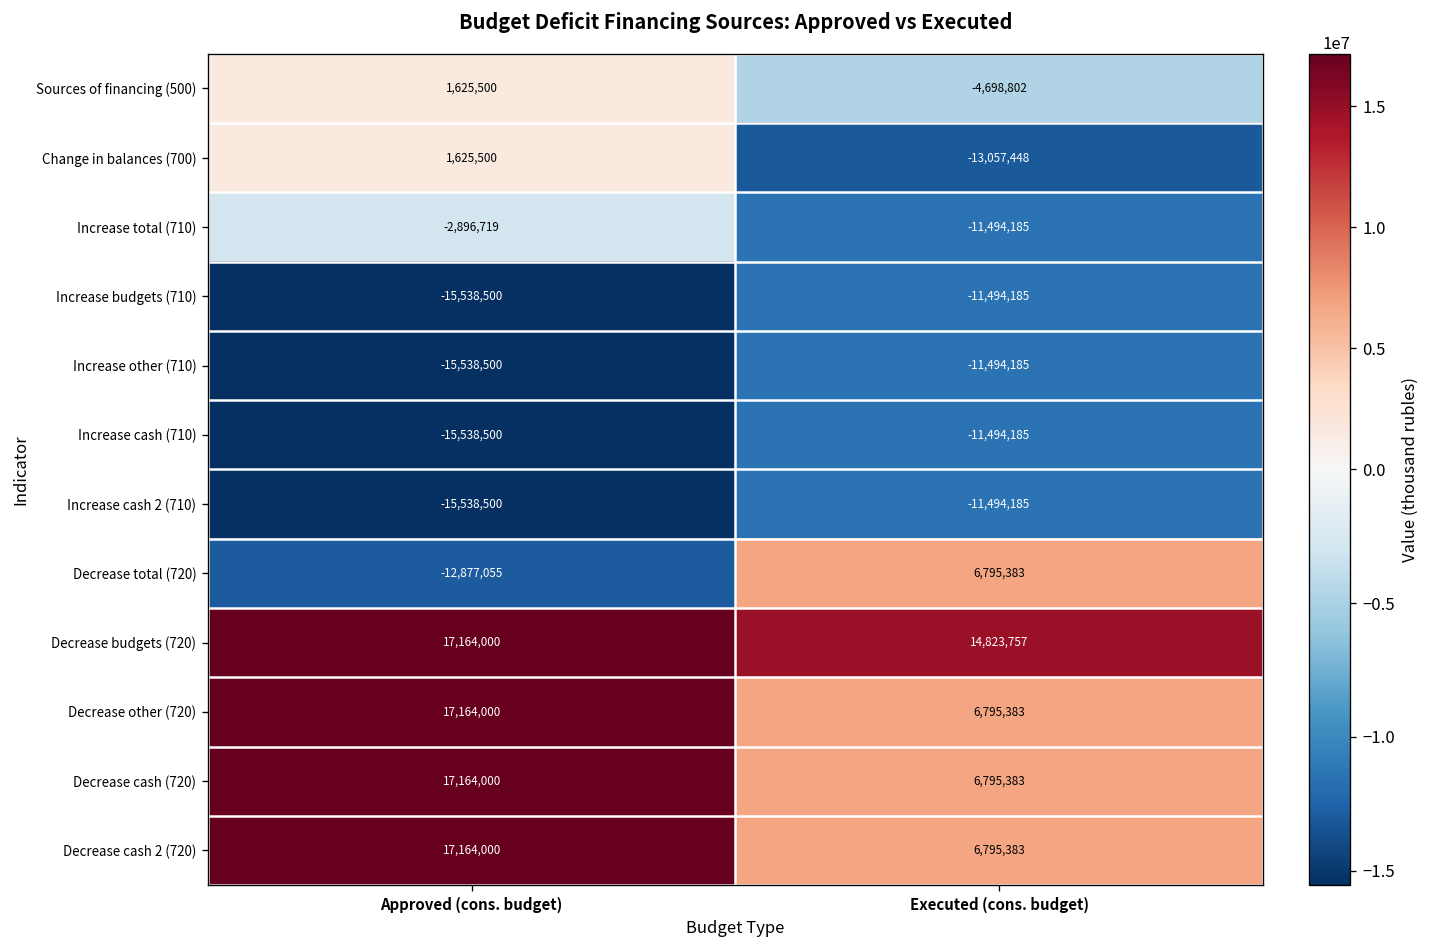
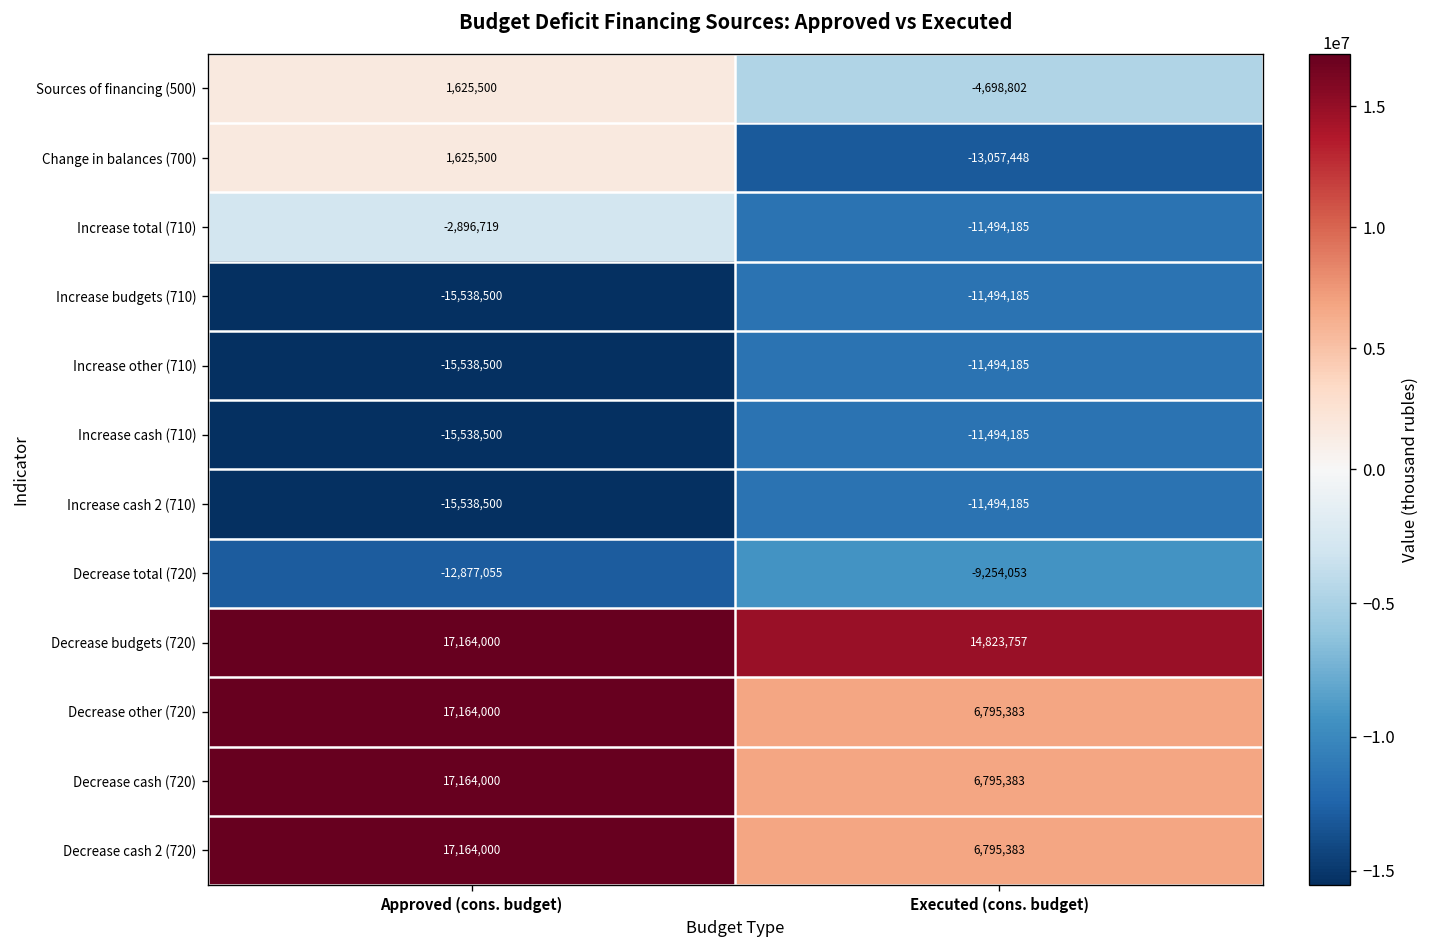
  {
    "Sources of financing (500)": {
      "Approved (cons. budget)": "1,625,500",
      "Executed (cons. budget)": "-4,698,802"
    },
    "Change in balances (700)": {
      "Approved (cons. budget)": "1,625,500",
      "Executed (cons. budget)": "-13,057,448"
    },
    "Increase total (710)": {
      "Approved (cons. budget)": "-2,896,719",
      "Executed (cons. budget)": "-11,494,185"
    },
    "Increase budgets (710)": {
      "Approved (cons. budget)": "-15,538,500",
      "Executed (cons. budget)": "-11,494,185"
    },
    "Increase other (710)": {
      "Approved (cons. budget)": "-15,538,500",
      "Executed (cons. budget)": "-11,494,185"
    },
    "Increase cash (710)": {
      "Approved (cons. budget)": "-15,538,500",
      "Executed (cons. budget)": "-11,494,185"
    },
    "Increase cash 2 (710)": {
      "Approved (cons. budget)": "-15,538,500",
      "Executed (cons. budget)": "-11,494,185"
    },
    "Decrease total (720)": {
      "Approved (cons. budget)": "-12,877,055",
-     "Executed (cons. budget)": "6,795,383"
+     "Executed (cons. budget)": "-9,254,053"
    },
    "Decrease budgets (720)": {
      "Approved (cons. budget)": "17,164,000",
      "Executed (cons. budget)": "14,823,757"
    },
    "Decrease other (720)": {
      "Approved (cons. budget)": "17,164,000",
      "Executed (cons. budget)": "6,795,383"
    },
    "Decrease cash (720)": {
      "Approved (cons. budget)": "17,164,000",
      "Executed (cons. budget)": "6,795,383"
    },
    "Decrease cash 2 (720)": {
      "Approved (cons. budget)": "17,164,000",
      "Executed (cons. budget)": "6,795,383"
    }
  }
